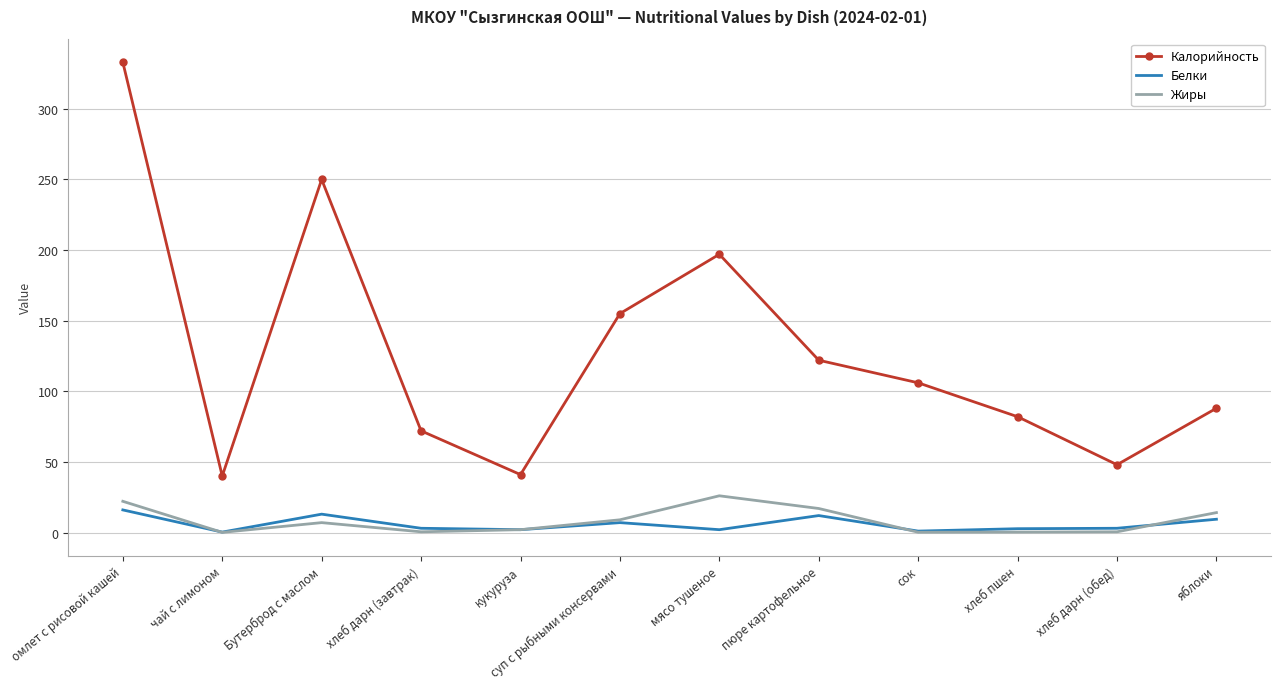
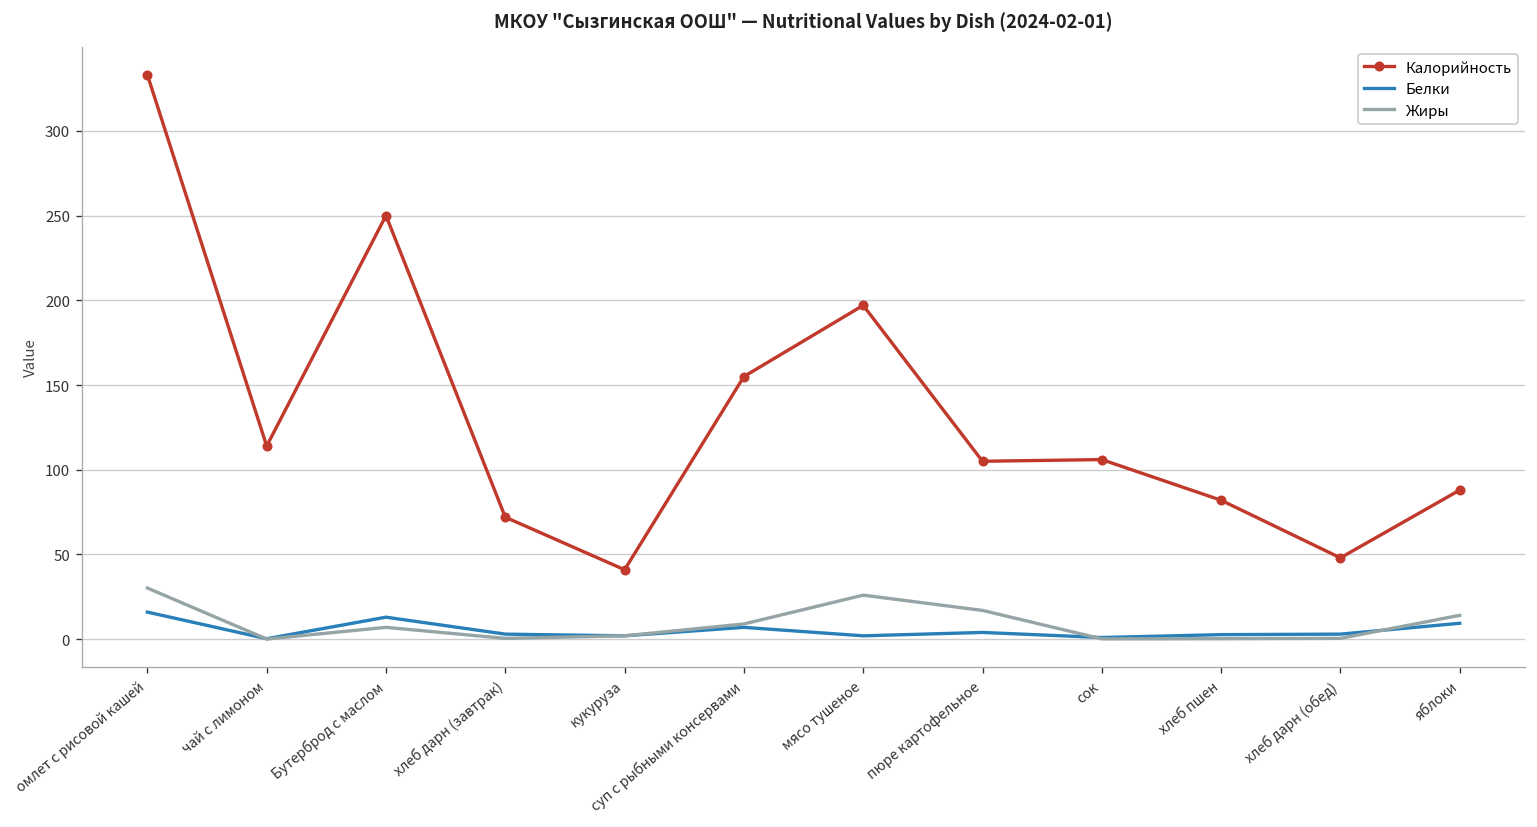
  {
    "Калорийность": {
      "омлет с рисовой кашей": 333,
-     "чай с лимоном": 40,
+     "чай с лимоном": 114,
      "Бутерброд с маслом": 250,
      "хлеб дарн (завтрак)": 72,
      "кукуруза": 41,
      "суп с рыбными консервами": 155,
      "мясо тушеное": 197,
-     "пюре картофельное": 122,
+     "пюре картофельное": 105,
      "сок": 106,
      "хлеб пшен": 82,
      "хлеб дарн (обед)": 48,
      "яблоки": 88
    },
    "Белки": {
      "омлет с рисовой кашей": 16,
      "Бутерброд с маслом": 13,
      "хлеб дарн (завтрак)": 3,
      "суп с рыбными консервами": 7,
      "мясо тушеное": 2,
-     "пюре картофельное": 12,
+     "пюре картофельное": 4,
      "хлеб пшен": 3,
      "хлеб дарн (обед)": 3,
      "яблоки": 9
    },
    "Жиры": {
-     "омлет с рисовой кашей": 22,
+     "омлет с рисовой кашей": 30,
      "Бутерброд с маслом": 7,
      "хлеб дарн (завтрак)": 1,
      "суп с рыбными консервами": 9,
      "мясо тушеное": 26,
      "пюре картофельное": 17,
      "хлеб пшен": 0,
      "хлеб дарн (обед)": 1,
      "яблоки": 14
    }
  }
